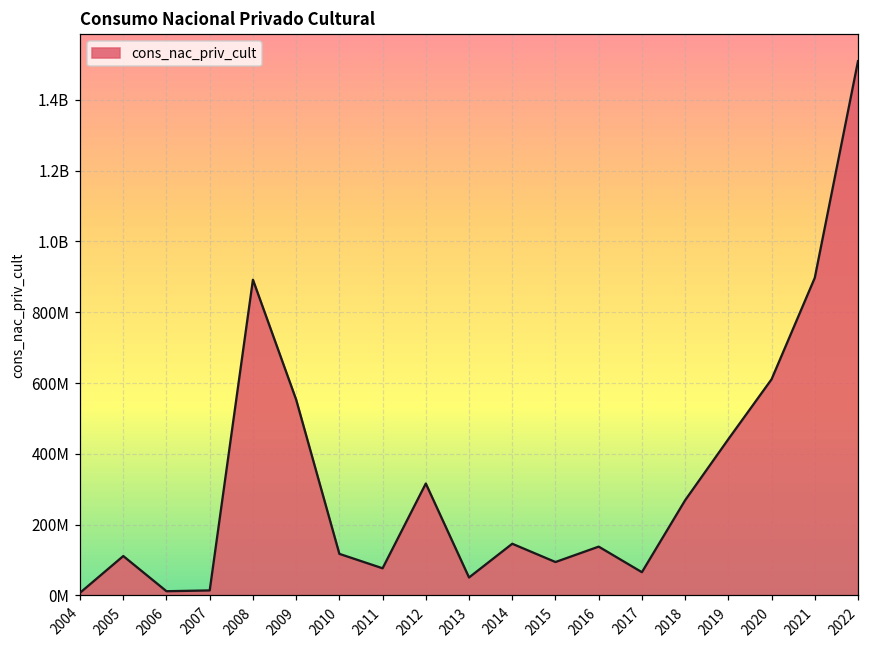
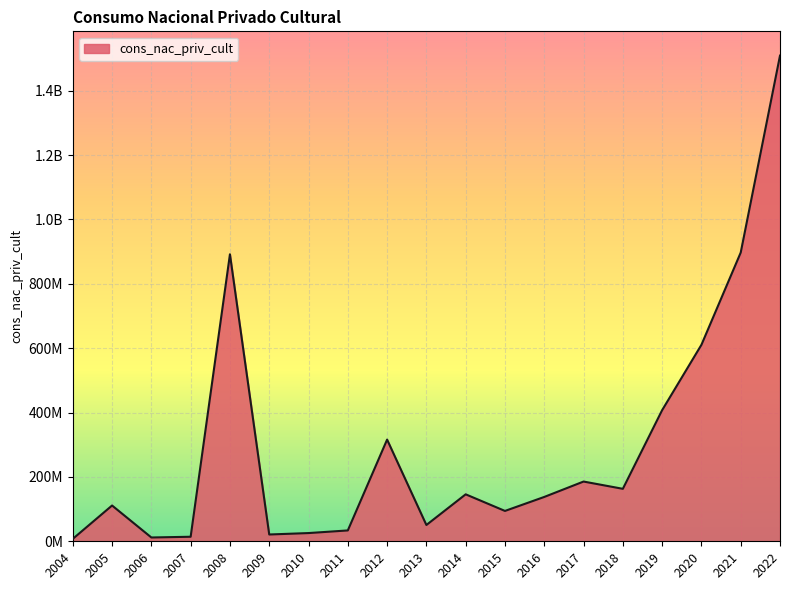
  {
    "2004": 10000000,
    "2005": 110000000,
    "2006": 10000000,
    "2007": 10000000,
    "2008": 890000000,
-   "2009": 550000000,
-   "2010": 120000000,
-   "2011": 80000000,
+   "2009": 20000000,
+   "2010": 30000000,
+   "2011": 30000000,
    "2012": 320000000,
    "2013": 50000000,
    "2014": 150000000,
    "2015": 90000000,
    "2016": 140000000,
-   "2017": 70000000,
-   "2018": 270000000,
-   "2019": 440000000,
+   "2017": 190000000,
+   "2018": 160000000,
+   "2019": 410000000,
    "2020": 610000000,
    "2021": 900000000,
    "2022": 1510000000
  }
